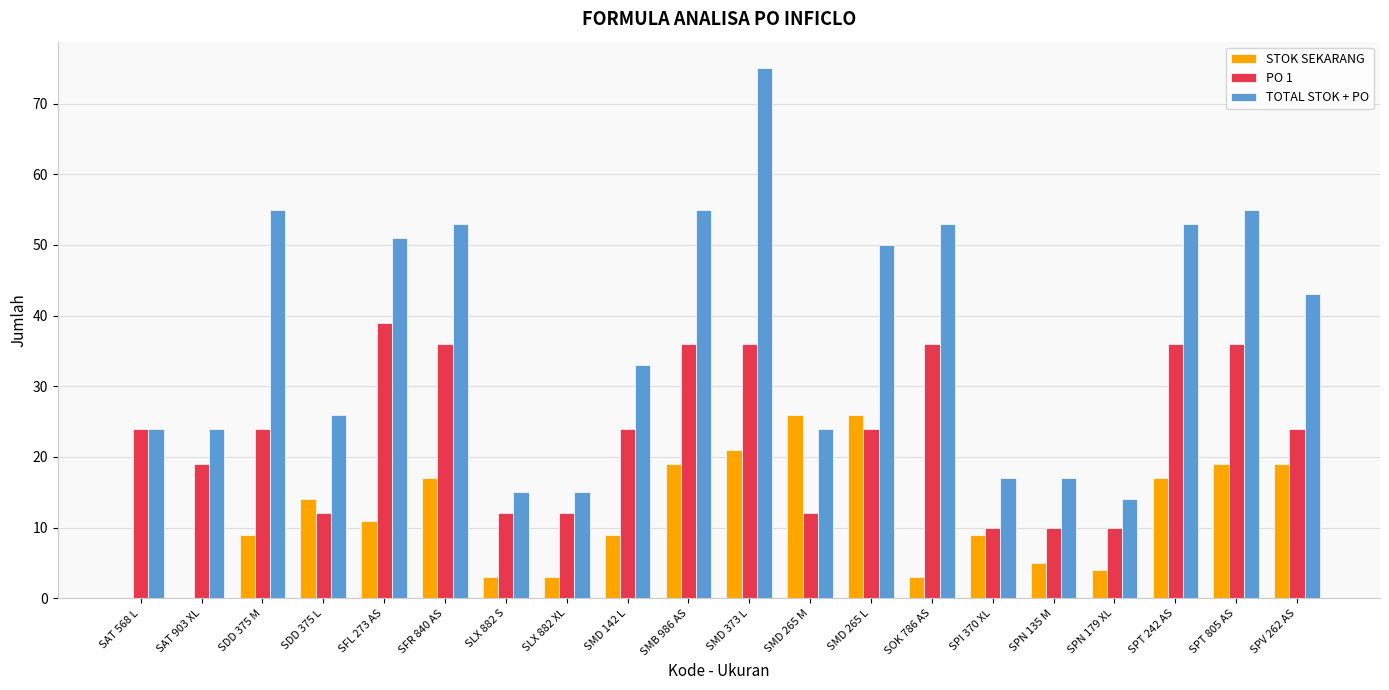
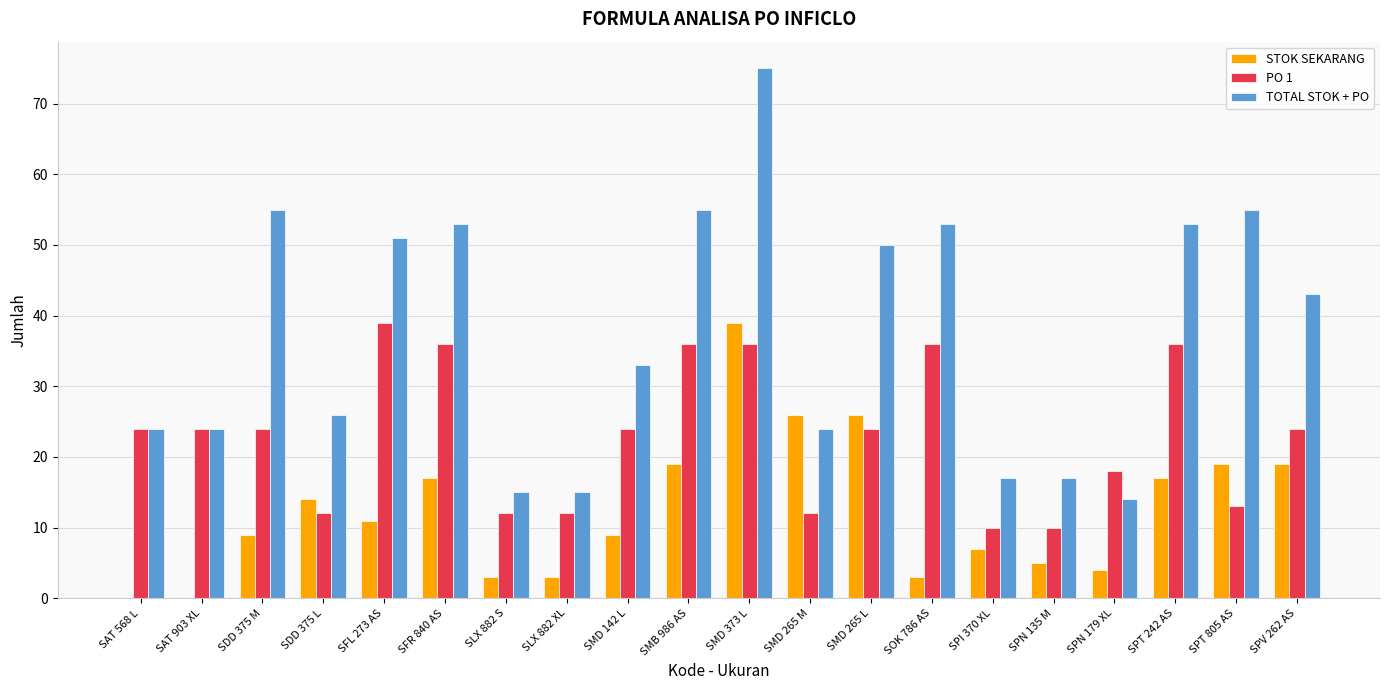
  {
    "STOK SEKARANG": {
      "SAT 568 L": 0,
      "SAT 903 XL": 0,
      "SDD 375 M": 9,
      "SDD 375 L": 14,
      "SFL 273 AS": 11,
      "SFR 840 AS": 17,
      "SLX 882 S": 3,
      "SLX 882 XL": 3,
      "SMD 142 L": 9,
      "SMB 986 AS": 19,
-     "SMD 373 L": 21,
+     "SMD 373 L": 39,
      "SMD 265 M": 26,
      "SMD 265 L": 26,
      "SOK 786 AS": 3,
-     "SPI 370 XL": 9,
+     "SPI 370 XL": 7,
      "SPN 135 M": 5,
      "SPN 179 XL": 4,
      "SPT 242 AS": 17,
      "SPT 805 AS": 19,
      "SPV 262 AS": 19
    },
    "PO 1": {
      "SAT 568 L": 24,
-     "SAT 903 XL": 19,
+     "SAT 903 XL": 24,
      "SDD 375 M": 24,
      "SDD 375 L": 12,
      "SFL 273 AS": 39,
      "SFR 840 AS": 36,
      "SLX 882 S": 12,
      "SLX 882 XL": 12,
      "SMD 142 L": 24,
      "SMB 986 AS": 36,
      "SMD 373 L": 36,
      "SMD 265 M": 12,
      "SMD 265 L": 24,
      "SOK 786 AS": 36,
      "SPI 370 XL": 10,
      "SPN 135 M": 10,
-     "SPN 179 XL": 10,
+     "SPN 179 XL": 18,
      "SPT 242 AS": 36,
-     "SPT 805 AS": 36,
+     "SPT 805 AS": 13,
      "SPV 262 AS": 24
    },
    "TOTAL STOK + PO": {
      "SAT 568 L": 24,
      "SAT 903 XL": 24,
      "SDD 375 M": 55,
      "SDD 375 L": 26,
      "SFL 273 AS": 51,
      "SFR 840 AS": 53,
      "SLX 882 S": 15,
      "SLX 882 XL": 15,
      "SMD 142 L": 33,
      "SMB 986 AS": 55,
      "SMD 373 L": 75,
      "SMD 265 M": 24,
      "SMD 265 L": 50,
      "SOK 786 AS": 53,
      "SPI 370 XL": 17,
      "SPN 135 M": 17,
      "SPN 179 XL": 14,
      "SPT 242 AS": 53,
      "SPT 805 AS": 55,
      "SPV 262 AS": 43
    }
  }
